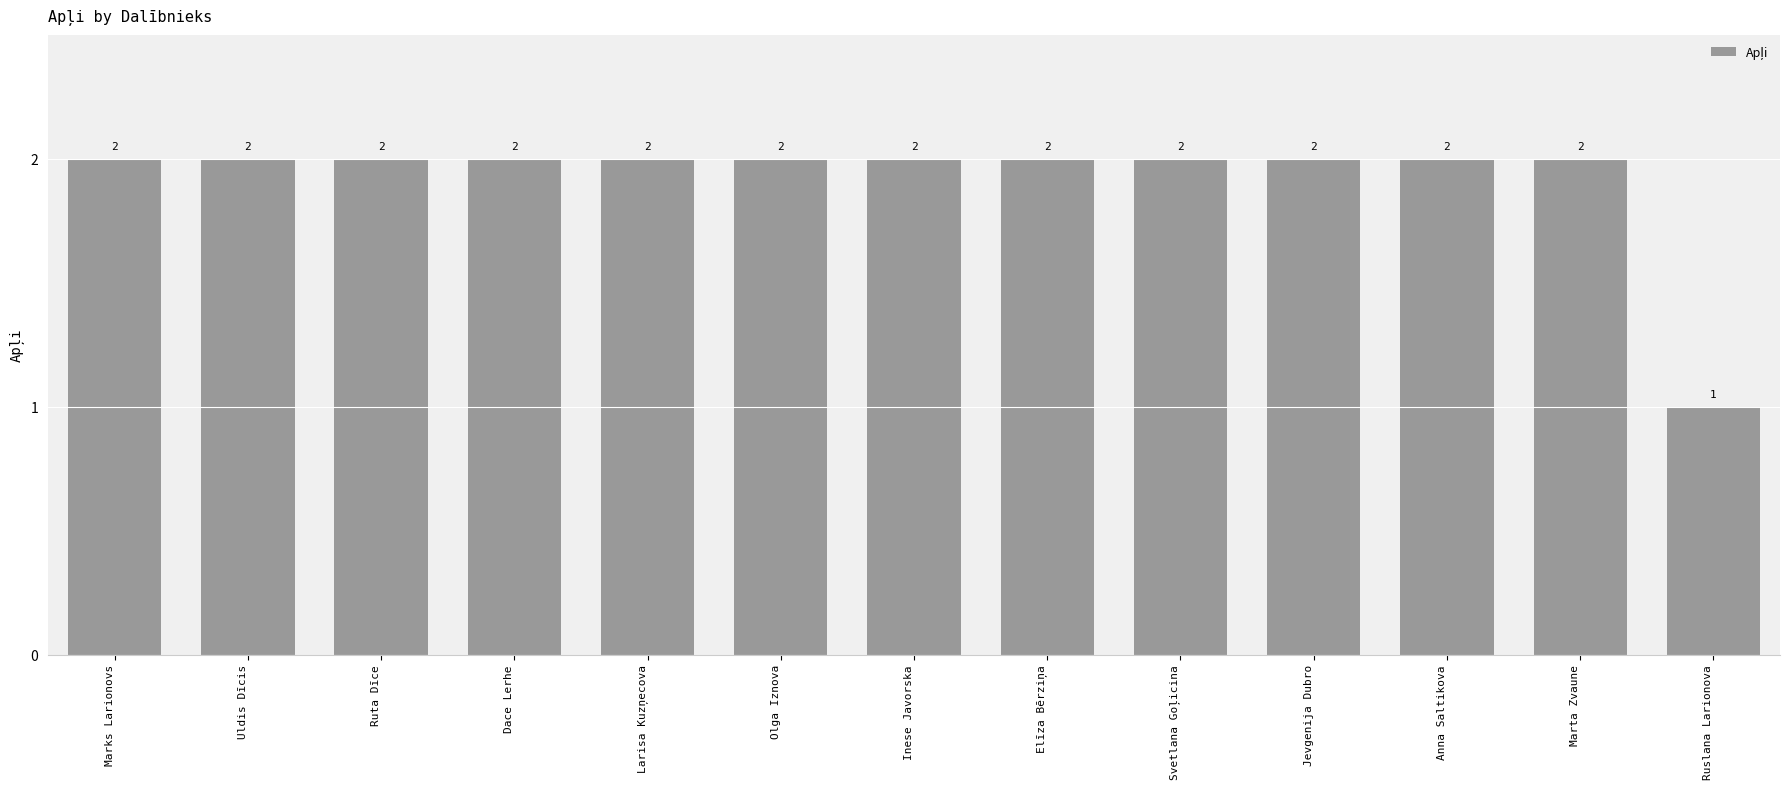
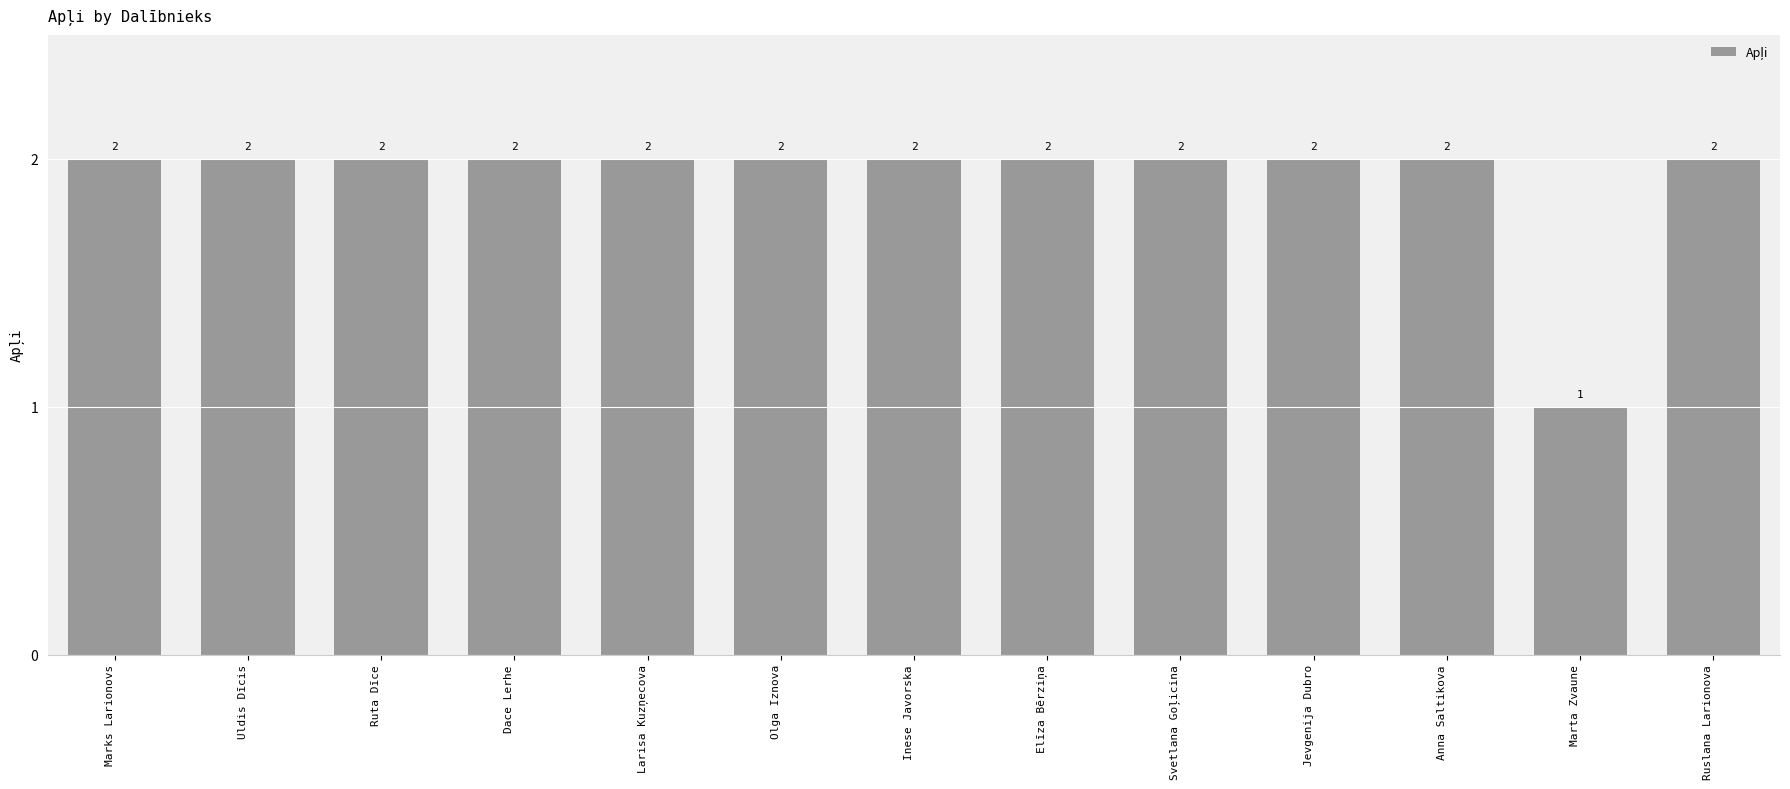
  {
    "Marks Larionovs": 2,
    "Uldis Dīcis": 2,
    "Ruta Dīce": 2,
    "Dace Lerhe": 2,
    "Larisa Kuzņecova": 2,
    "Olga Iznova": 2,
    "Inese Javorska": 2,
    "Elīza Bērziņa": 2,
    "Svetlana Goļicina": 2,
    "Jevgenija Dubro": 2,
    "Anna Saltikova": 2,
-   "Marta Zvaune": 2,
-   "Ruslana Larionova": 1
+   "Marta Zvaune": 1,
+   "Ruslana Larionova": 2
  }
